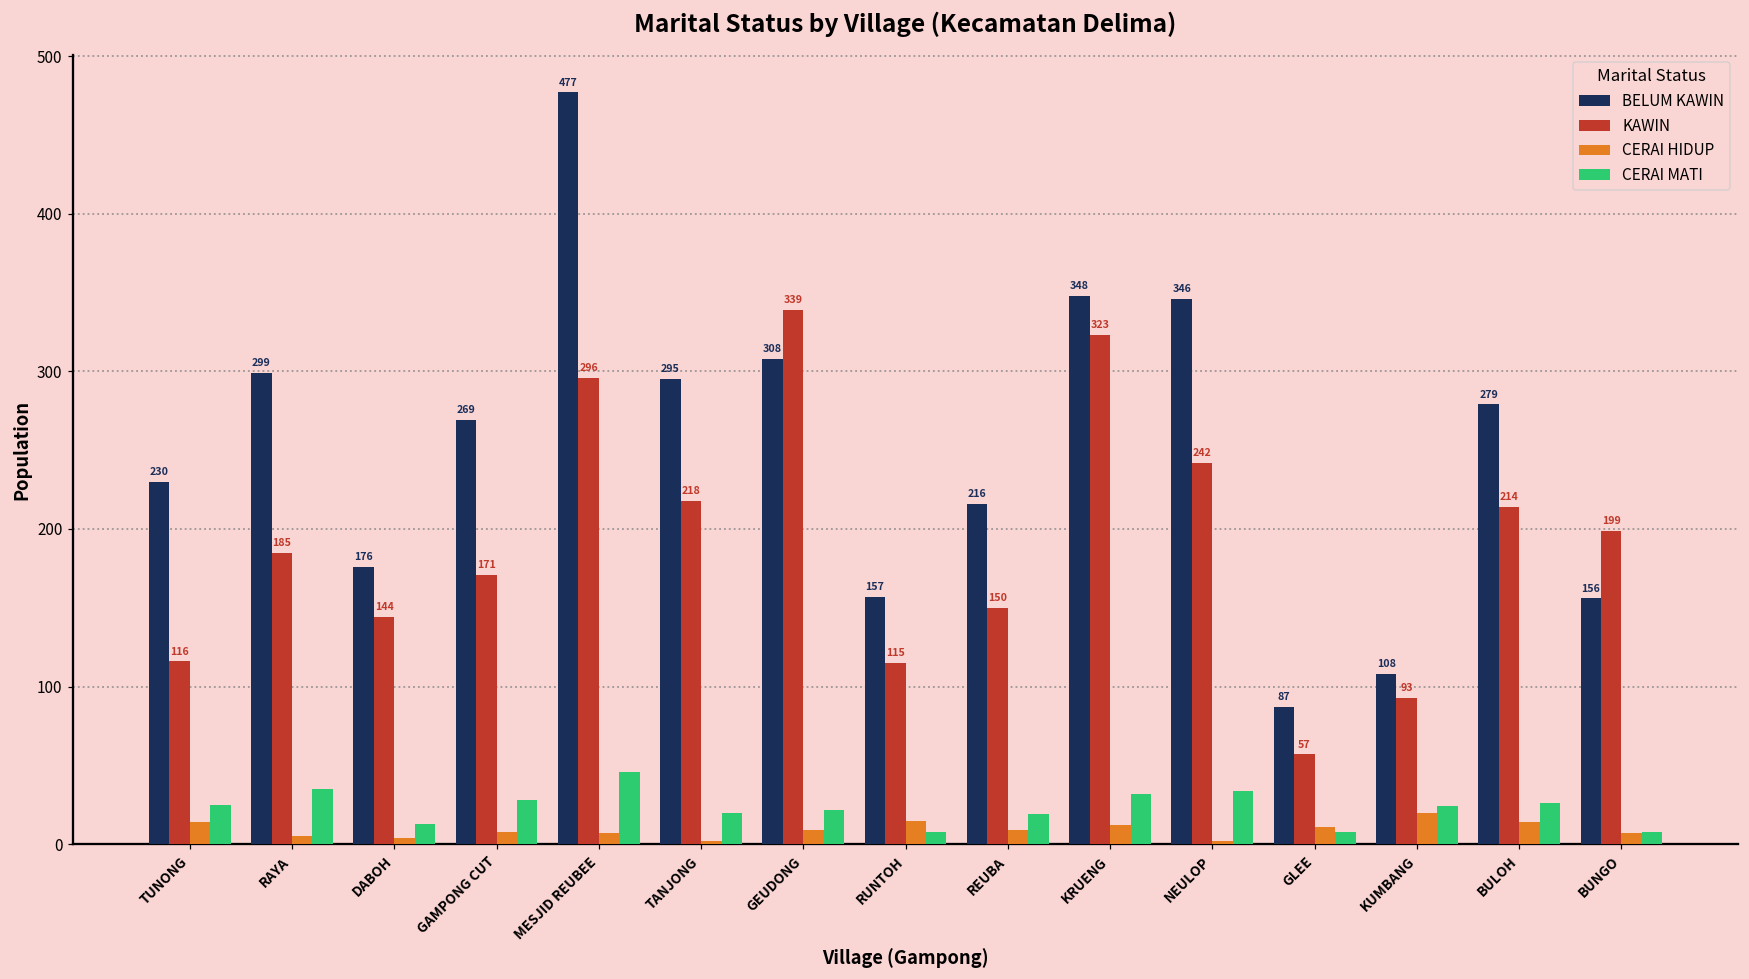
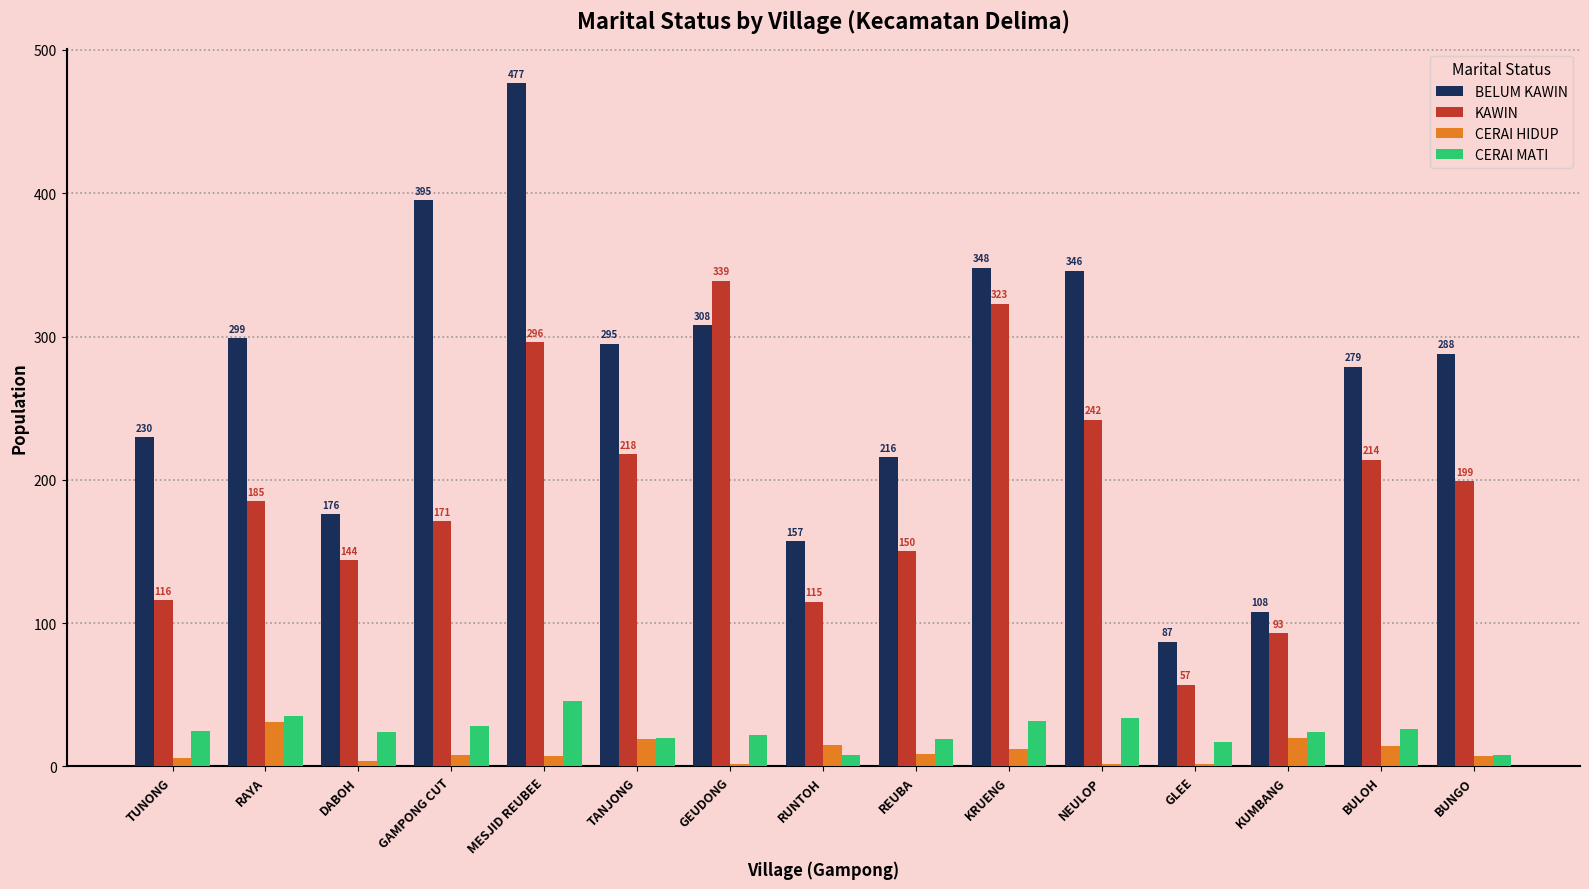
  {
    "BELUM KAWIN": {
      "TUNONG": 230,
      "RAYA": 299,
      "DABOH": 176,
-     "GAMPONG CUT": 269,
+     "GAMPONG CUT": 395,
      "MESJID REUBEE": 477,
      "TANJONG": 295,
      "GEUDONG": 308,
      "RUNTOH": 157,
      "REUBA": 216,
      "KRUENG": 348,
      "NEULOP": 346,
      "GLEE": 87,
      "KUMBANG": 108,
      "BULOH": 279,
-     "BUNGO": 156
+     "BUNGO": 288
    },
    "KAWIN": {
      "TUNONG": 116,
      "RAYA": 185,
      "DABOH": 144,
      "GAMPONG CUT": 171,
      "MESJID REUBEE": 296,
      "TANJONG": 218,
      "GEUDONG": 339,
      "RUNTOH": 115,
      "REUBA": 150,
      "KRUENG": 323,
      "NEULOP": 242,
      "GLEE": 57,
      "KUMBANG": 93,
      "BULOH": 214,
      "BUNGO": 199
    },
    "CERAI HIDUP": {
-     "TUNONG": 14,
-     "RAYA": 5,
+     "TUNONG": 6,
+     "RAYA": 31,
      "DABOH": 4,
      "GAMPONG CUT": 8,
      "MESJID REUBEE": 7,
-     "TANJONG": 2,
-     "GEUDONG": 9,
+     "TANJONG": 19,
+     "GEUDONG": 2,
      "RUNTOH": 15,
      "REUBA": 9,
      "KRUENG": 12,
      "NEULOP": 2,
-     "GLEE": 11,
+     "GLEE": 2,
      "KUMBANG": 20,
      "BULOH": 14,
      "BUNGO": 7
    },
    "CERAI MATI": {
      "TUNONG": 25,
      "RAYA": 35,
-     "DABOH": 13,
+     "DABOH": 24,
      "GAMPONG CUT": 28,
      "MESJID REUBEE": 46,
      "TANJONG": 20,
      "GEUDONG": 22,
      "RUNTOH": 8,
      "REUBA": 19,
      "KRUENG": 32,
      "NEULOP": 34,
-     "GLEE": 8,
+     "GLEE": 17,
      "KUMBANG": 24,
      "BULOH": 26,
      "BUNGO": 8
    }
  }
